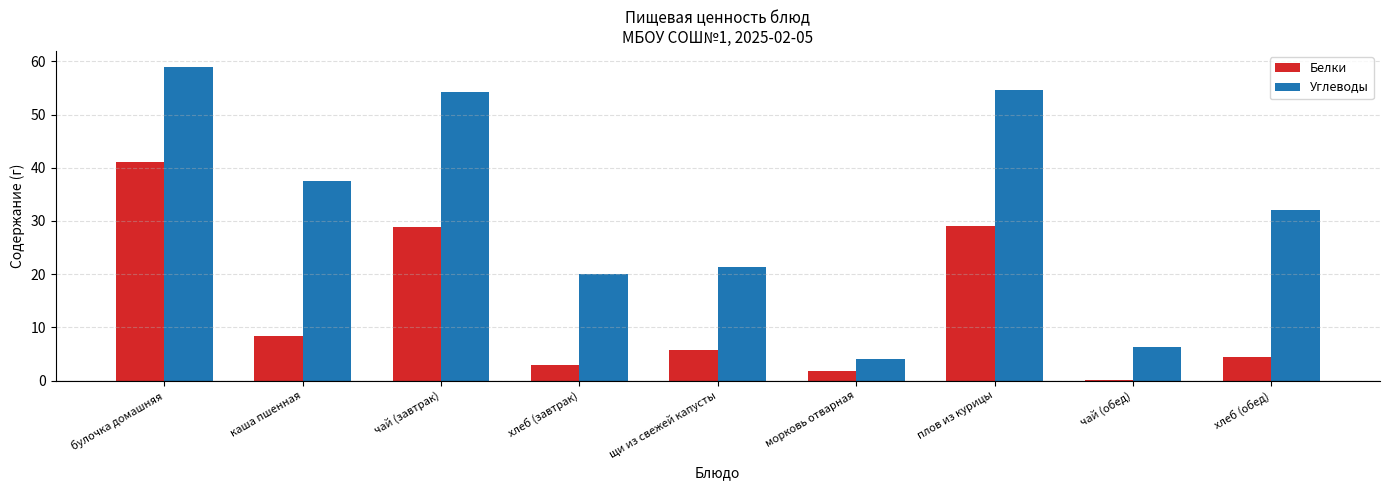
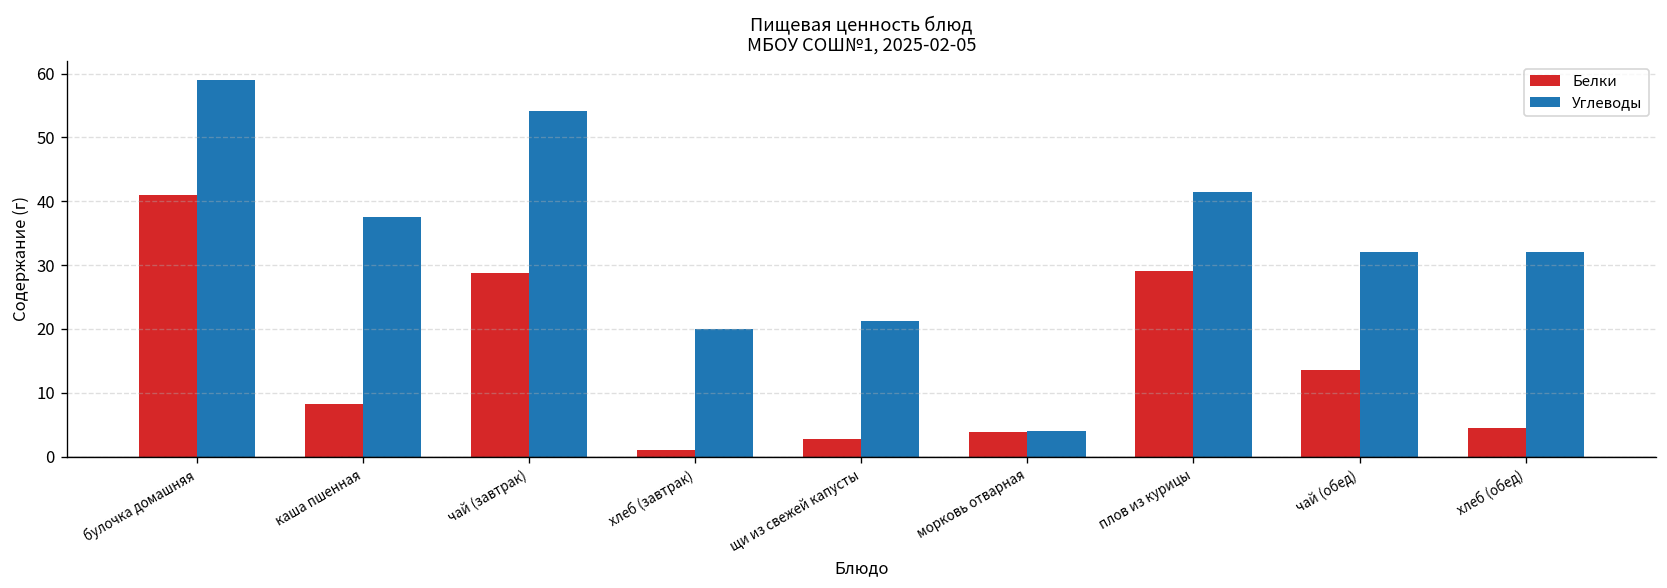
  {
    "Белки": {
      "булочка домашняя": 41,
      "каша пшенная": 8,
      "чай (завтрак)": 29,
-     "хлеб (завтрак)": 3,
-     "щи из свежей капусты": 6,
-     "морковь отварная": 2,
+     "хлеб (завтрак)": 1,
+     "щи из свежей капусты": 3,
+     "морковь отварная": 4,
      "плов из курицы": 29,
-     "чай (обед)": 0,
+     "чай (обед)": 14,
      "хлеб (обед)": 5
    },
    "Углеводы": {
      "булочка домашняя": 59,
      "каша пшенная": 38,
      "чай (завтрак)": 54,
      "хлеб (завтрак)": 20,
      "щи из свежей капусты": 21,
      "морковь отварная": 4,
-     "плов из курицы": 55,
-     "чай (обед)": 6,
+     "плов из курицы": 42,
+     "чай (обед)": 32,
      "хлеб (обед)": 32
    }
  }
